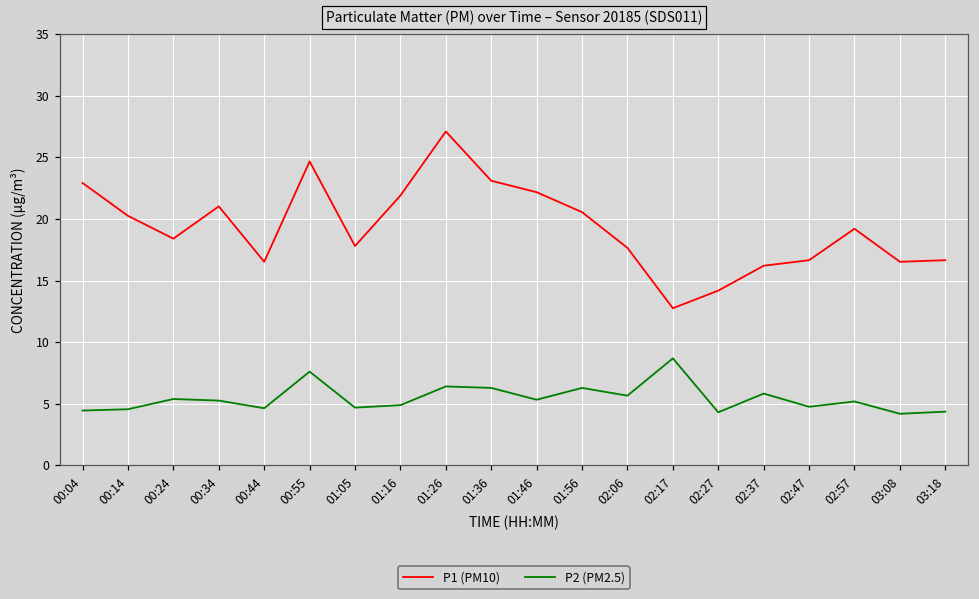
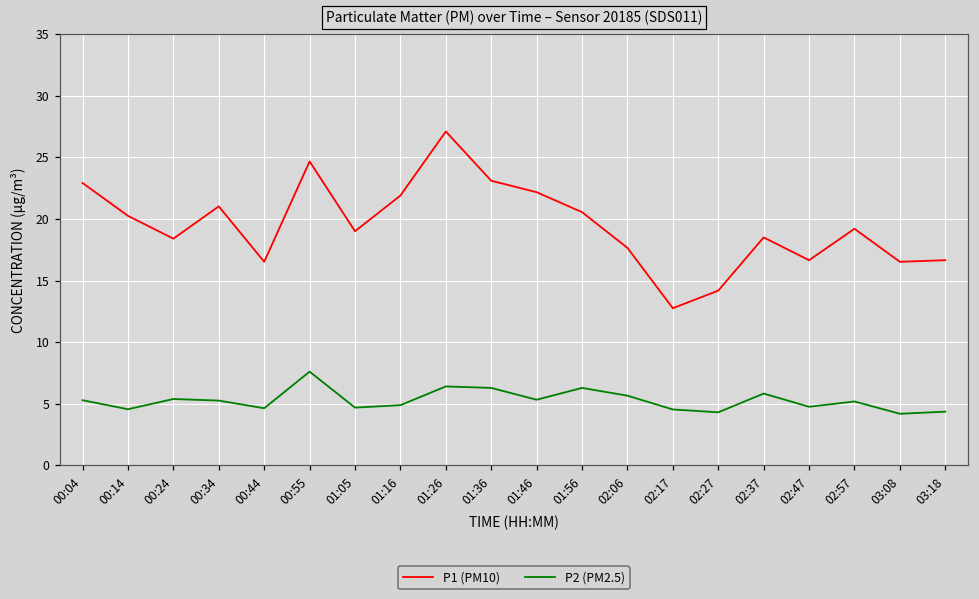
  {
    "P1 (PM10)": {
      "00:04": 22.9,
      "00:14": 20.3,
      "00:24": 18.4,
      "00:34": 21.0,
      "00:44": 16.5,
      "00:55": 24.7,
-     "01:05": 17.8,
+     "01:05": 19.0,
      "01:16": 21.9,
      "01:26": 27.1,
      "01:36": 23.1,
      "01:46": 22.2,
      "01:56": 20.6,
      "02:06": 17.7,
      "02:17": 12.8,
      "02:27": 14.2,
-     "02:37": 16.2,
+     "02:37": 18.5,
      "02:47": 16.7,
      "02:57": 19.2,
      "03:08": 16.5,
      "03:18": 16.7
    },
    "P2 (PM2.5)": {
-     "00:04": 4.4,
+     "00:04": 5.3,
      "00:14": 4.6,
      "00:24": 5.4,
      "00:34": 5.3,
      "00:44": 4.6,
      "00:55": 7.6,
      "01:05": 4.7,
      "01:16": 4.9,
      "01:26": 6.4,
      "01:36": 6.3,
      "01:46": 5.3,
      "01:56": 6.3,
      "02:06": 5.7,
-     "02:17": 8.7,
+     "02:17": 4.5,
      "02:27": 4.3,
      "02:37": 5.8,
      "02:47": 4.8,
      "02:57": 5.2,
      "03:08": 4.2,
      "03:18": 4.4
    }
  }
